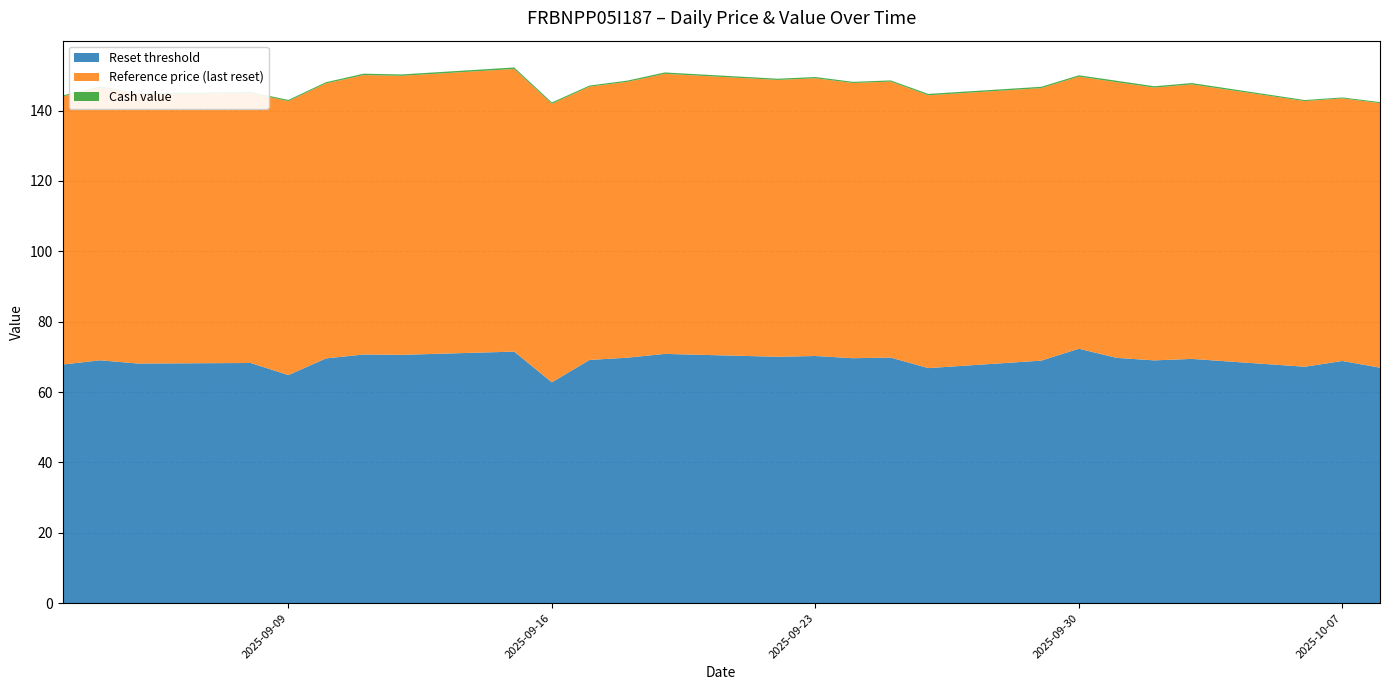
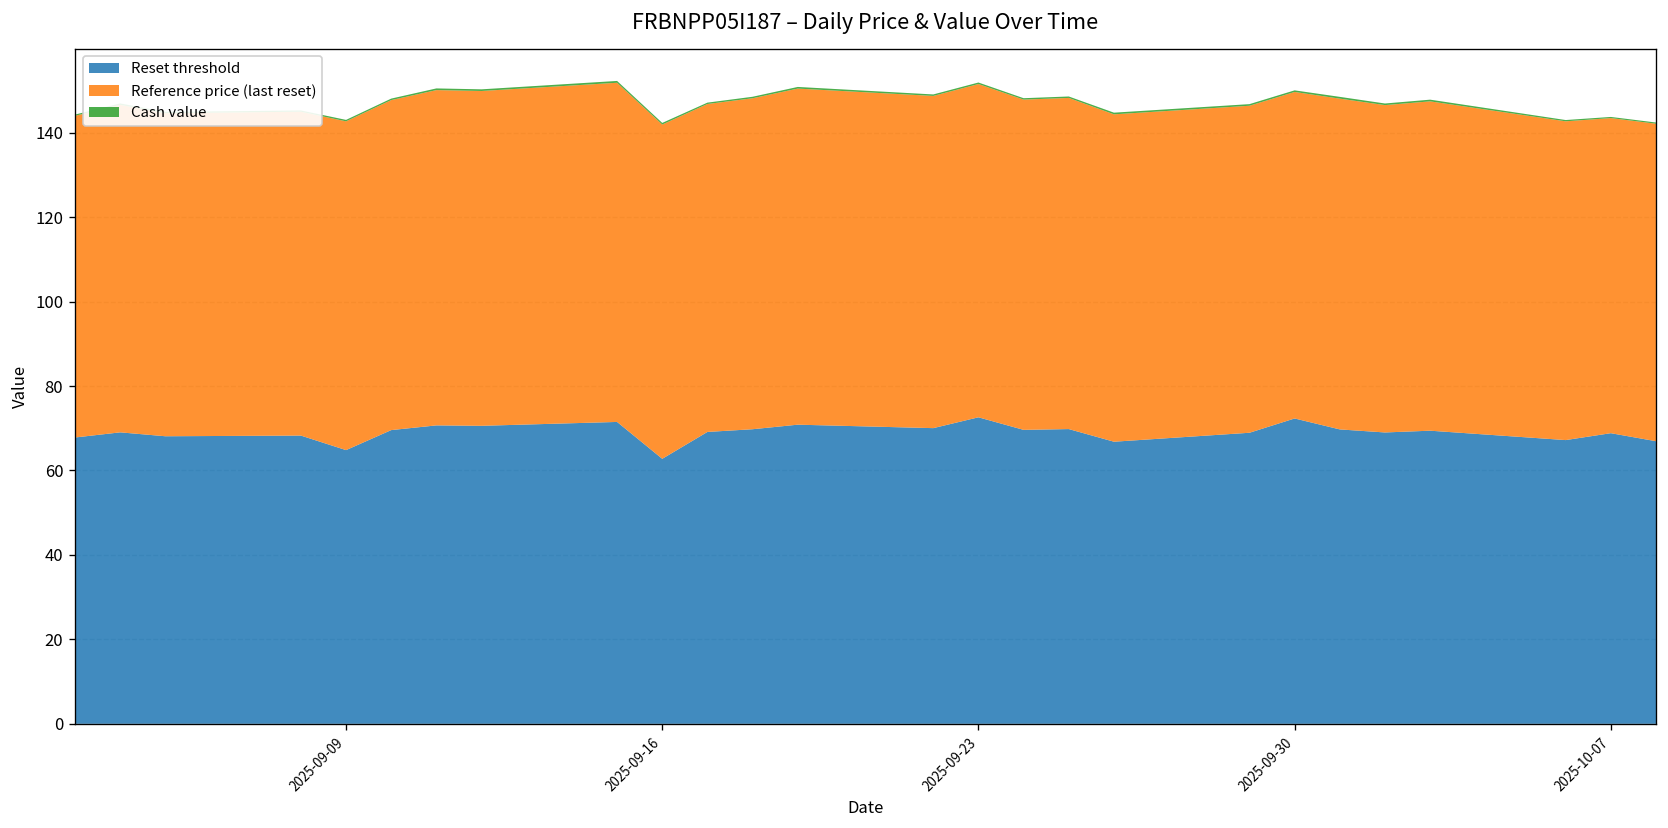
  {
    "Reset threshold": {
      "2025-09-09": 65,
      "2025-09-16": 63,
-     "2025-09-23": 70,
+     "2025-09-23": 73,
      "2025-09-30": 72,
      "2025-10-07": 69
    }
  }
